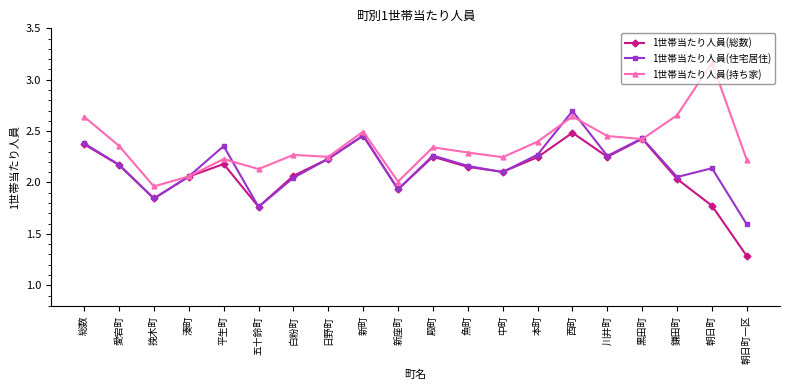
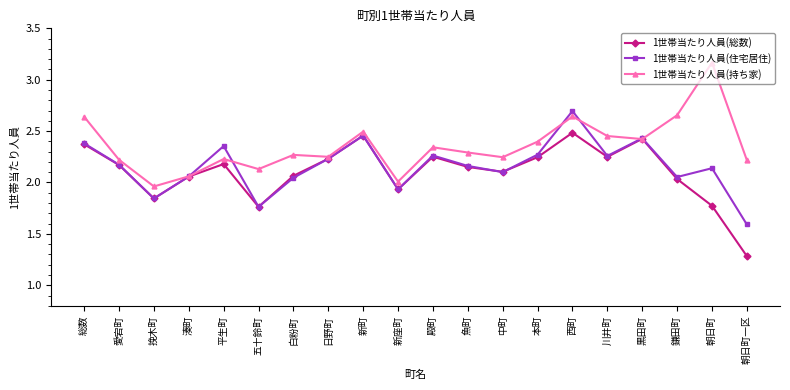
  {
    "1世帯当たり人員(総数)": {
      "平生町": 2.18,
      "本町": 2.25,
      "西町": 2.48,
      "朝日町": 1.77,
      "朝日町一区": 1.28
    },
    "1世帯当たり人員(住宅居住)": {
      "平生町": 2.35,
      "本町": 2.27,
      "西町": 2.70,
      "朝日町": 2.14,
      "朝日町一区": 1.59
    },
    "1世帯当たり人員(持ち家)": {
      "総数": 2.64,
-     "愛宕町": 2.36,
+     "愛宕町": 2.22,
      "挽木町": 1.96,
      "平生町": 2.23,
      "五十鈴町": 2.13,
      "白粉町": 2.27,
      "新町": 2.50,
      "新座町": 2.01,
      "殿町": 2.34,
      "魚町": 2.29,
      "中町": 2.25,
      "本町": 2.40,
      "西町": 2.64,
      "川井町": 2.45,
      "鎌田町": 2.65,
      "朝日町一区": 2.22
    }
  }
